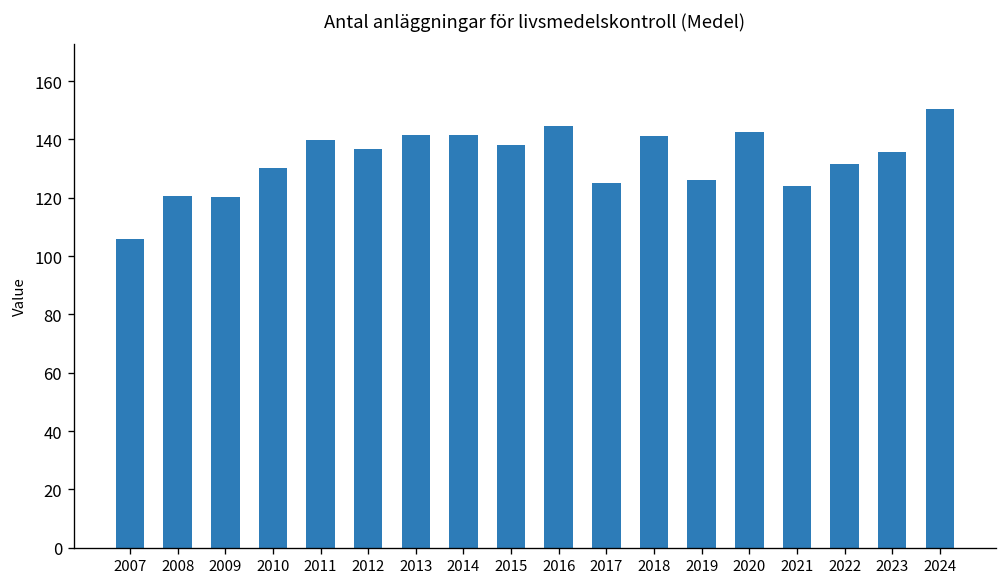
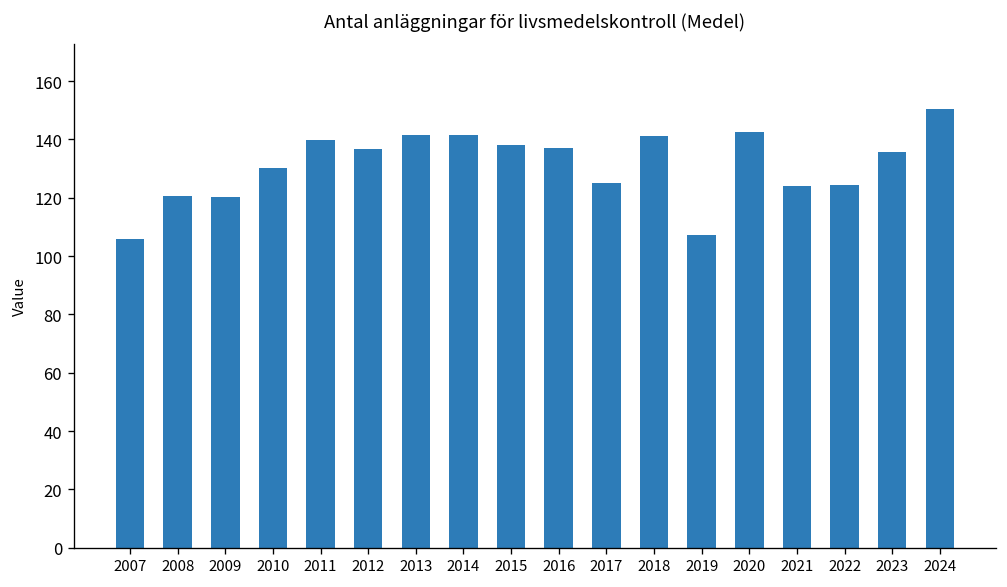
  {
    "2007": 106,
    "2008": 120,
    "2009": 120,
    "2010": 130,
    "2011": 140,
    "2012": 137,
    "2013": 142,
    "2014": 141,
    "2015": 138,
-   "2016": 145,
+   "2016": 137,
    "2017": 125,
    "2018": 141,
-   "2019": 126,
+   "2019": 107,
    "2020": 142,
    "2021": 124,
-   "2022": 132,
+   "2022": 124,
    "2023": 136,
    "2024": 150
  }
